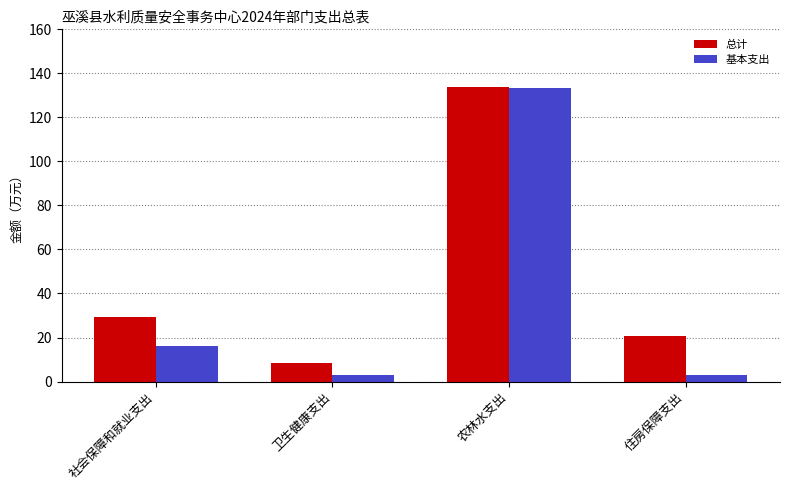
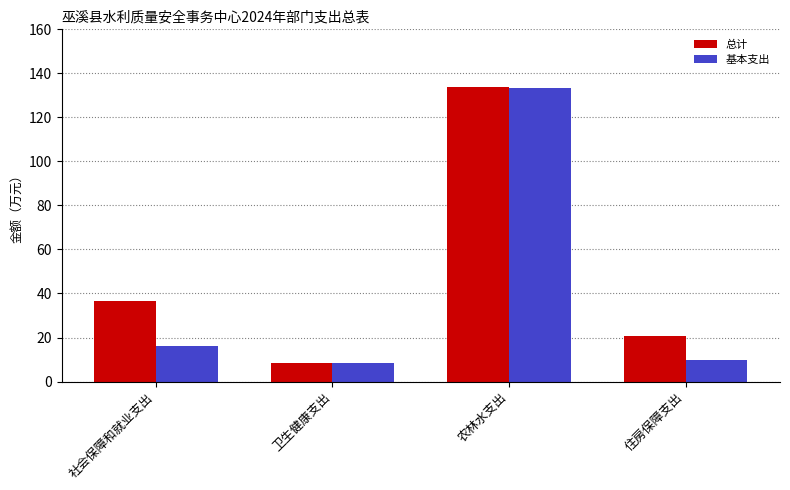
  {
    "总计": {
-     "社会保障和就业支出": 29,
+     "社会保障和就业支出": 36,
      "卫生健康支出": 8,
      "农林水支出": 134,
      "住房保障支出": 21
    },
    "基本支出": {
      "社会保障和就业支出": 16,
-     "卫生健康支出": 3,
+     "卫生健康支出": 8,
      "农林水支出": 133,
-     "住房保障支出": 3
+     "住房保障支出": 10
    }
  }
